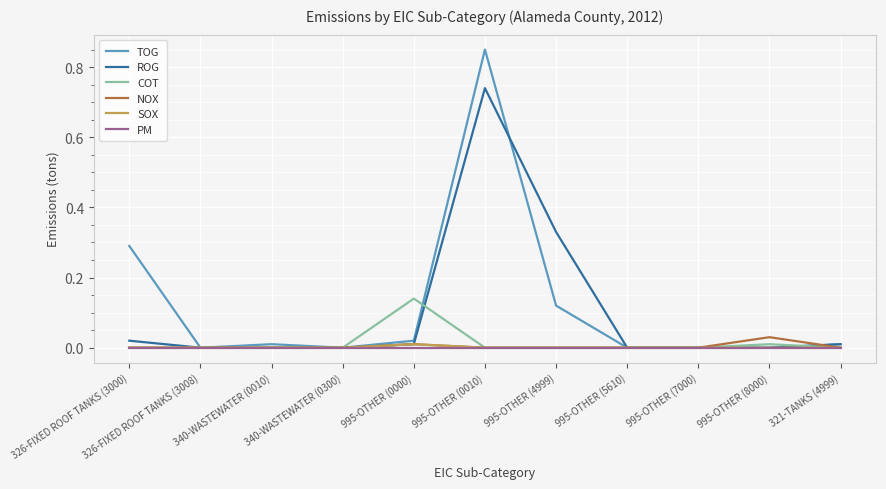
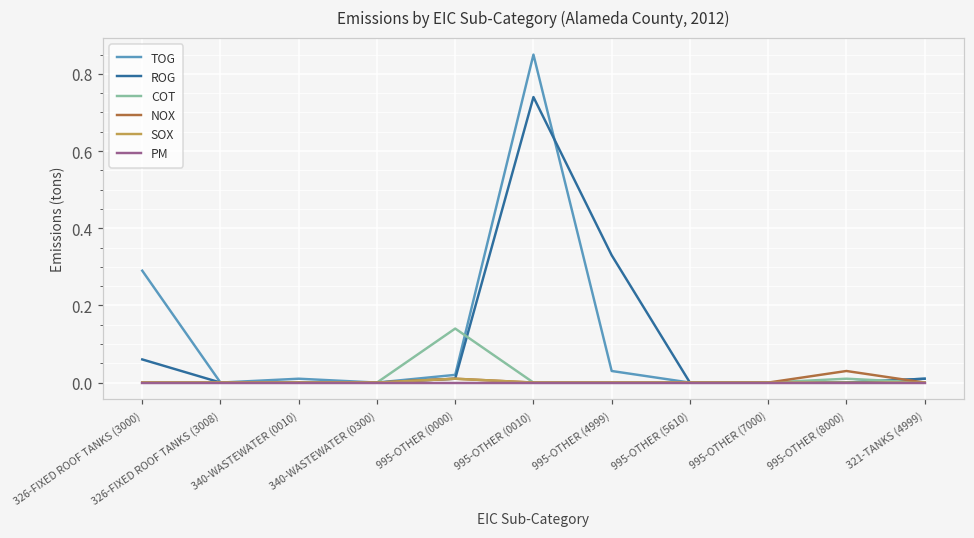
  {
    "TOG": {
      "326-FIXED ROOF TANKS (3000)": 0.29,
      "340-WASTEWATER (0010)": 0.01,
      "995-OTHER (0000)": 0.02,
      "995-OTHER (0010)": 0.85,
-     "995-OTHER (4999)": 0.12
+     "995-OTHER (4999)": 0.03
    },
    "ROG": {
-     "326-FIXED ROOF TANKS (3000)": 0.02,
+     "326-FIXED ROOF TANKS (3000)": 0.06,
      "995-OTHER (0010)": 0.74,
      "995-OTHER (4999)": 0.33
    },
    "COT": {
      "995-OTHER (0000)": 0.14,
      "995-OTHER (8000)": 0.01
    },
    "PM": {
      "995-OTHER (0000)": 0.00
    }
  }
